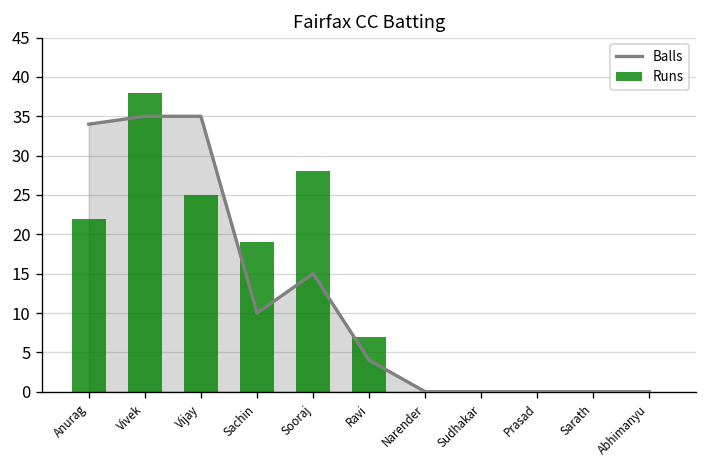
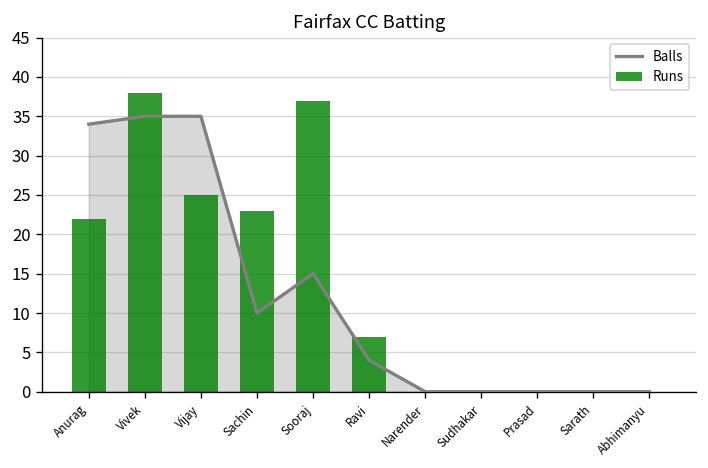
  {
    "Balls": {
      "Anurag": 34,
      "Vivek": 35,
      "Vijay": 35,
      "Sachin": 10,
      "Sooraj": 15,
      "Ravi": 4,
      "Narender": 0,
      "Sudhakar": 0,
      "Prasad": 0,
      "Sarath": 0,
      "Abhimanyu": 0
    },
    "Runs": {
      "Anurag": 22,
      "Vivek": 38,
      "Vijay": 25,
-     "Sachin": 19,
-     "Sooraj": 28,
+     "Sachin": 23,
+     "Sooraj": 37,
      "Ravi": 7,
      "Narender": 0,
      "Sudhakar": 0,
      "Prasad": 0,
      "Sarath": 0,
      "Abhimanyu": 0
    }
  }
